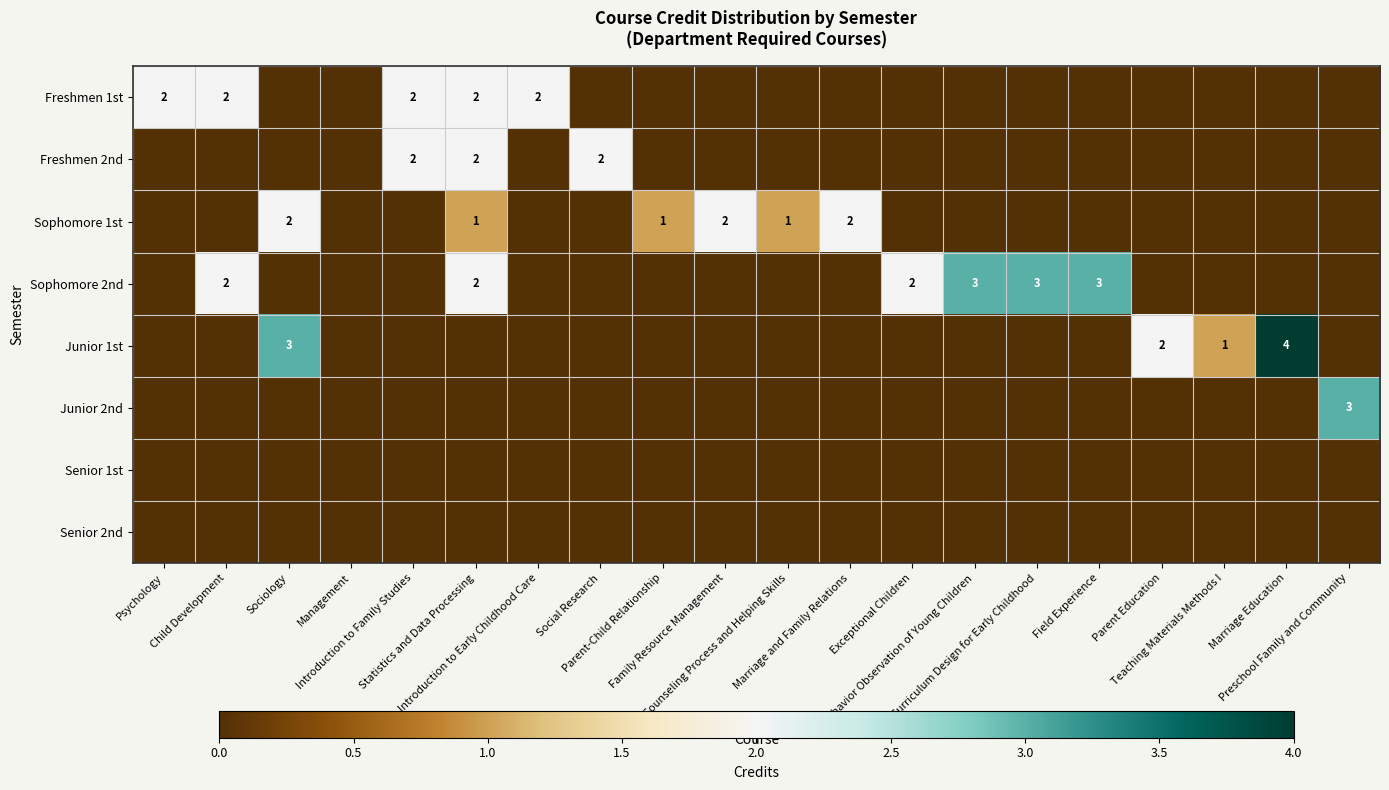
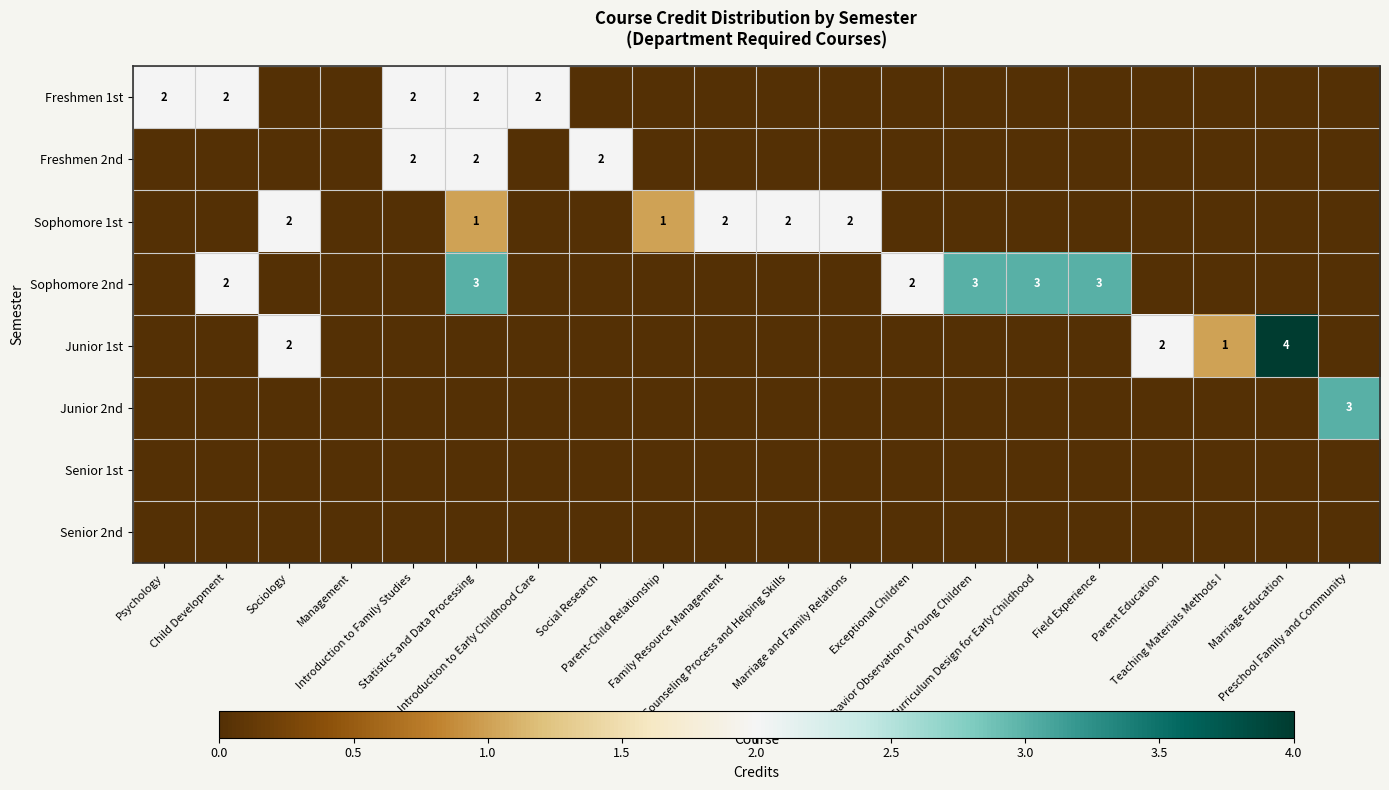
  {
    "Freshmen 1st": {
      "Psychology": 2,
      "Child Development": 2,
      "Introduction to Family Studies": 2,
      "Statistics and Data Processing": 2,
      "Introduction to Early Childhood Care": 2
    },
    "Freshmen 2nd": {
      "Introduction to Family Studies": 2,
      "Statistics and Data Processing": 2,
      "Social Research": 2
    },
    "Sophomore 1st": {
      "Sociology": 2,
      "Statistics and Data Processing": 1,
      "Parent-Child Relationship": 1,
      "Family Resource Management": 2,
-     "Counseling Process and Helping Skills": 1,
+     "Counseling Process and Helping Skills": 2,
      "Marriage and Family Relations": 2
    },
    "Sophomore 2nd": {
      "Child Development": 2,
-     "Statistics and Data Processing": 2,
+     "Statistics and Data Processing": 3,
      "Exceptional Children": 2,
      "Behavior Observation of Young Children": 3,
      "Curriculum Design for Early Childhood": 3,
      "Field Experience": 3
    },
    "Junior 1st": {
-     "Sociology": 3,
+     "Sociology": 2,
      "Parent Education": 2,
      "Teaching Materials Methods I": 1,
      "Marriage Education": 4
    },
    "Junior 2nd": {
      "Preschool Family and Community": 3
    }
  }
